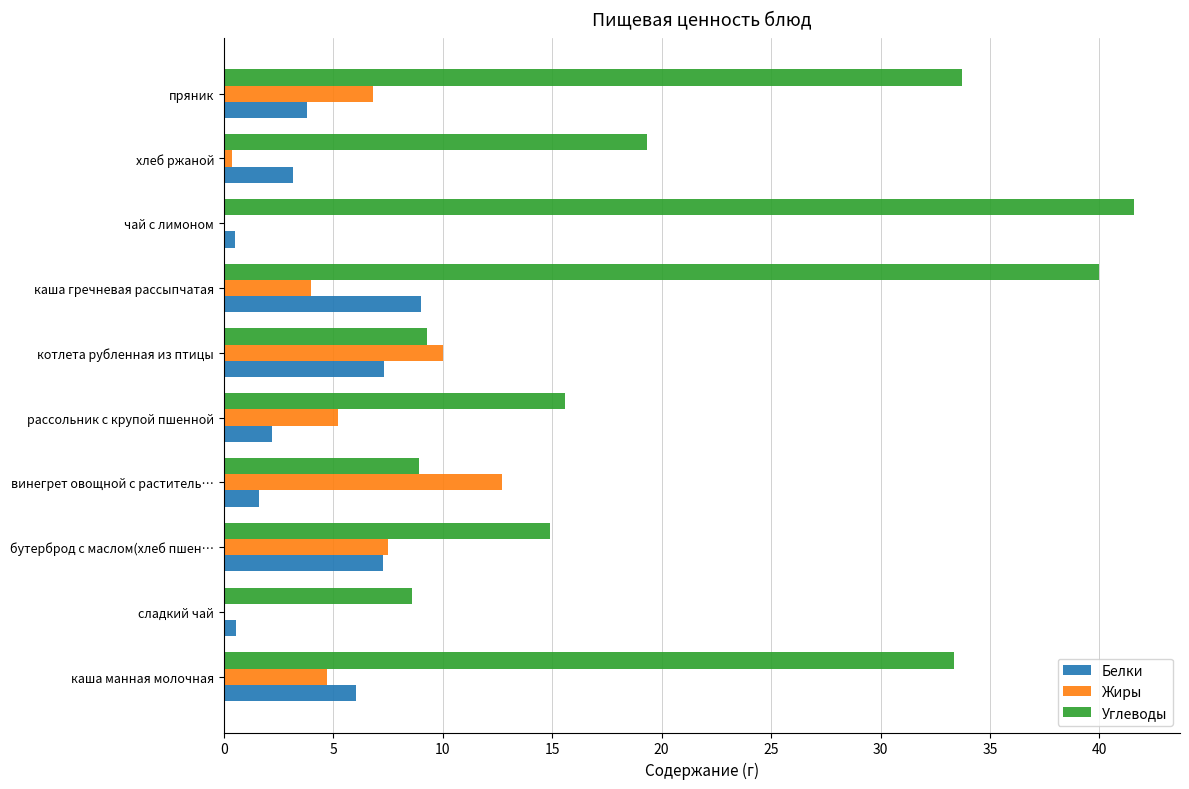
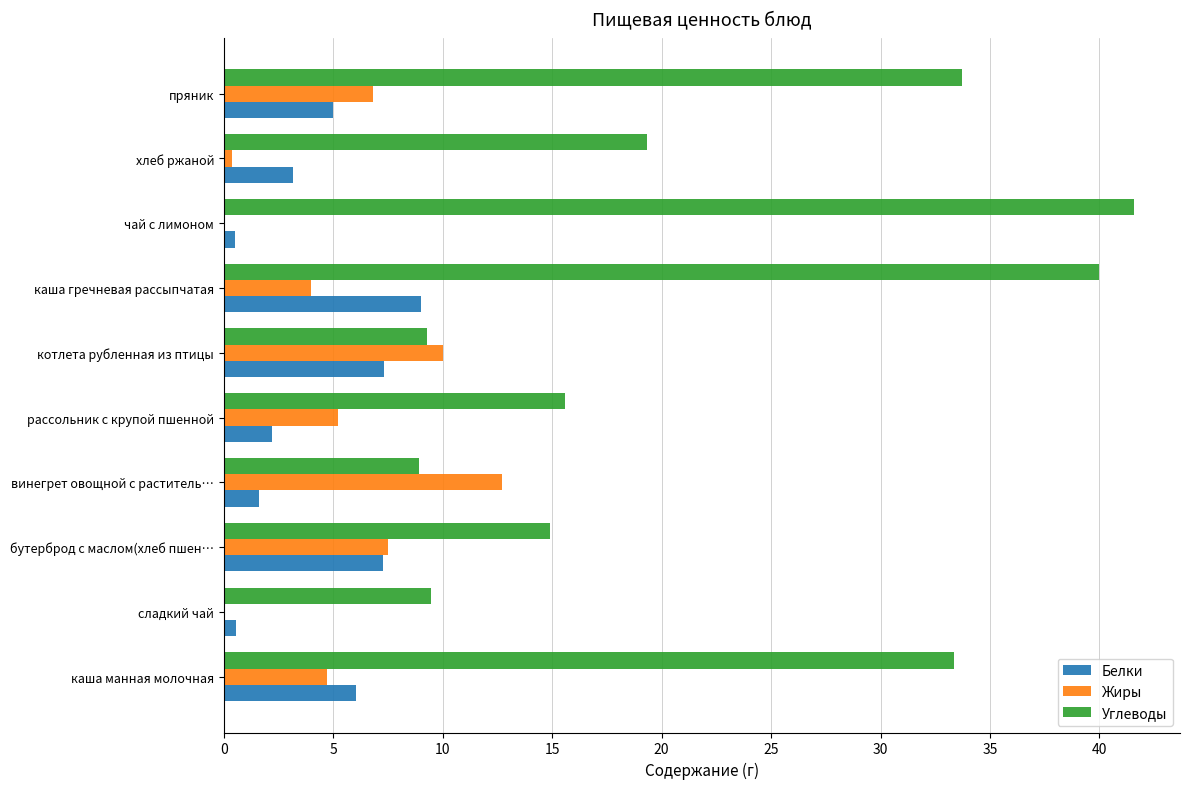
  {
    "Белки": {
-     "пряник": 3.8,
+     "пряник": 5.0,
      "хлеб ржаной": 3.2,
      "чай с лимоном": 0.5,
      "каша гречневая рассыпчатая": 9.0,
      "котлета рубленная из птицы": 7.3,
      "рассольник с крупой пшенной": 2.2,
      "винегрет овощной с раститель…": 1.6,
      "бутерброд с маслом(хлеб пшен…": 7.3,
      "сладкий чай": 0.6,
      "каша манная молочная": 6.0
    },
    "Жиры": {
      "пряник": 6.8,
      "хлеб ржаной": 0.4,
      "чай с лимоном": 0.0,
      "каша гречневая рассыпчатая": 4.0,
      "котлета рубленная из птицы": 10.0,
      "рассольник с крупой пшенной": 5.2,
      "винегрет овощной с раститель…": 12.7,
      "бутерброд с маслом(хлеб пшен…": 7.5,
      "сладкий чай": 0.0,
      "каша манная молочная": 4.7
    },
    "Углеводы": {
      "пряник": 33.7,
      "хлеб ржаной": 19.3,
      "чай с лимоном": 41.6,
      "каша гречневая рассыпчатая": 40.0,
      "котлета рубленная из птицы": 9.3,
      "рассольник с крупой пшенной": 15.6,
      "винегрет овощной с раститель…": 8.9,
      "бутерброд с маслом(хлеб пшен…": 14.9,
-     "сладкий чай": 8.6,
+     "сладкий чай": 9.5,
      "каша манная молочная": 33.4
    }
  }
